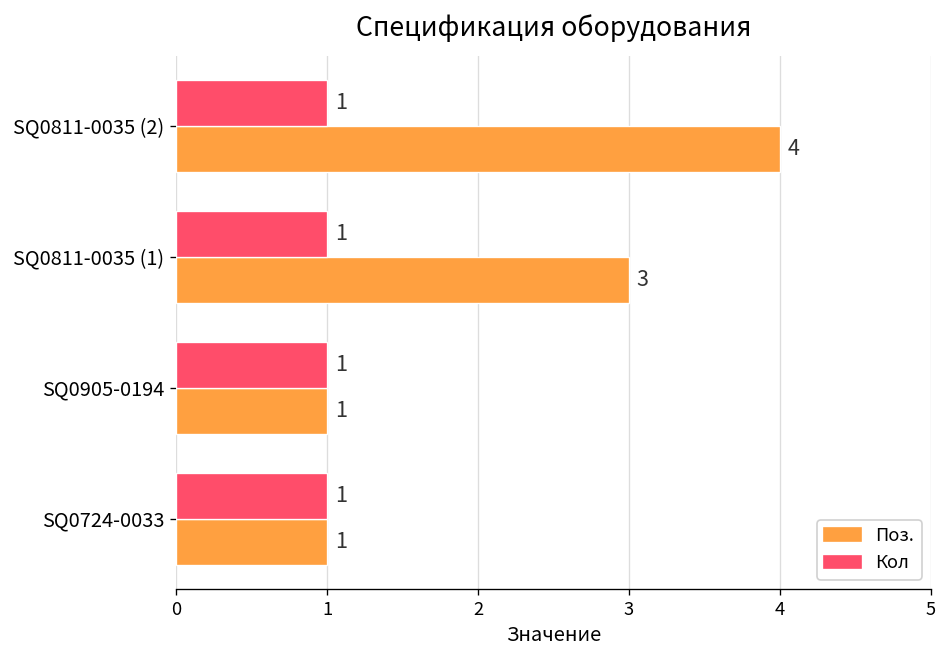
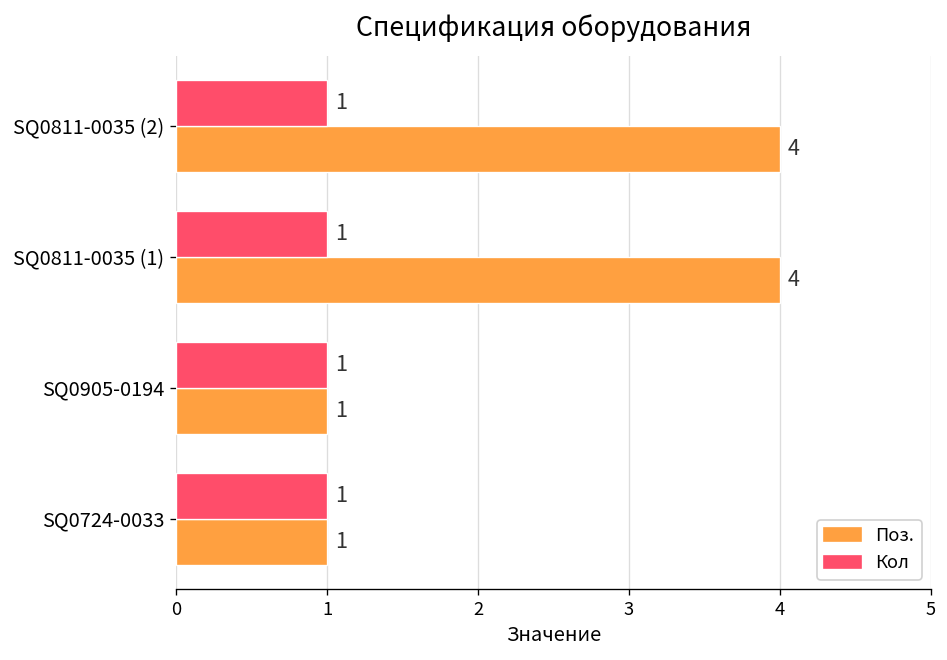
  {
    "Поз.": {
      "SQ0811-0035 (2)": 4,
-     "SQ0811-0035 (1)": 3,
+     "SQ0811-0035 (1)": 4,
      "SQ0905-0194": 1,
      "SQ0724-0033": 1
    },
    "Кол": {
      "SQ0811-0035 (2)": 1,
      "SQ0811-0035 (1)": 1,
      "SQ0905-0194": 1,
      "SQ0724-0033": 1
    }
  }
